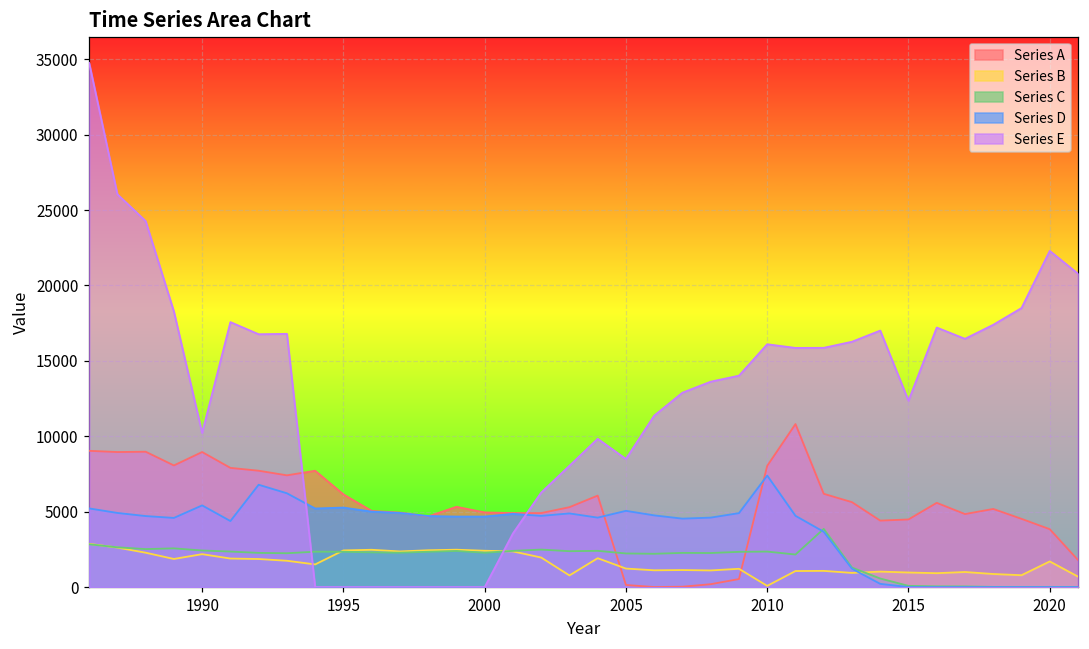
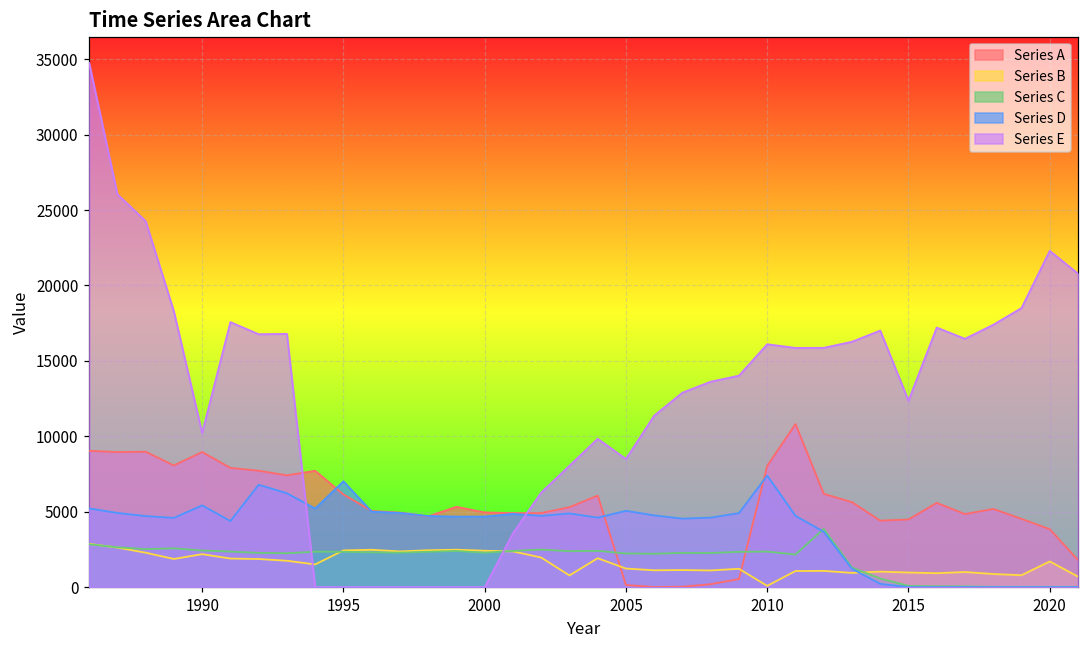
  {
    "Series A": {
      "1990": 9000,
      "1995": 6100,
      "2000": 5000,
      "2005": 100,
      "2010": 8000,
      "2015": 4500,
      "2020": 3800
    },
    "Series B": {
      "1990": 2200,
      "2005": 1200,
      "2010": 100,
      "2015": 1000,
      "2020": 1700
    },
    "Series C": {
      "1990": 2400,
      "2005": 2200,
      "2010": 2400
    },
    "Series D": {
      "1990": 5400,
-     "1995": 5300,
+     "1995": 7000,
      "2000": 4700,
      "2005": 5100,
      "2010": 7400
    },
    "Series E": {
      "1990": 10200,
      "1995": 0,
      "2000": 0,
      "2005": 8500,
      "2010": 16100,
      "2015": 12400,
      "2020": 22300
    }
  }
